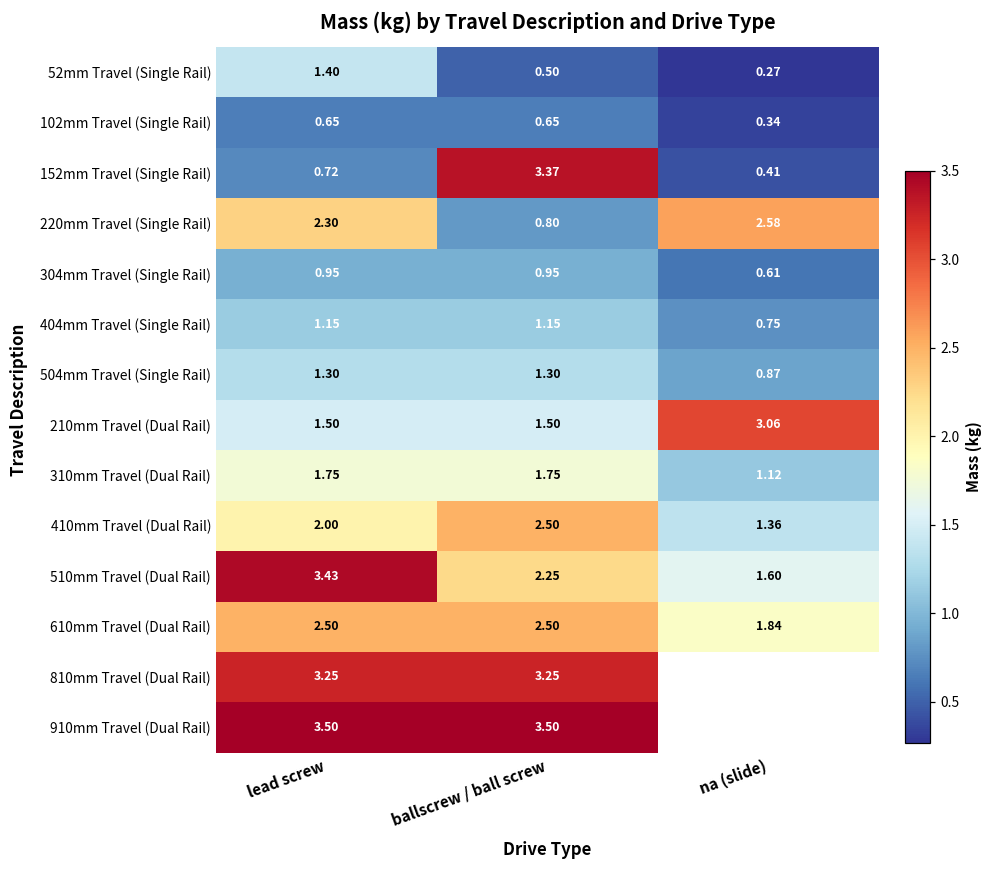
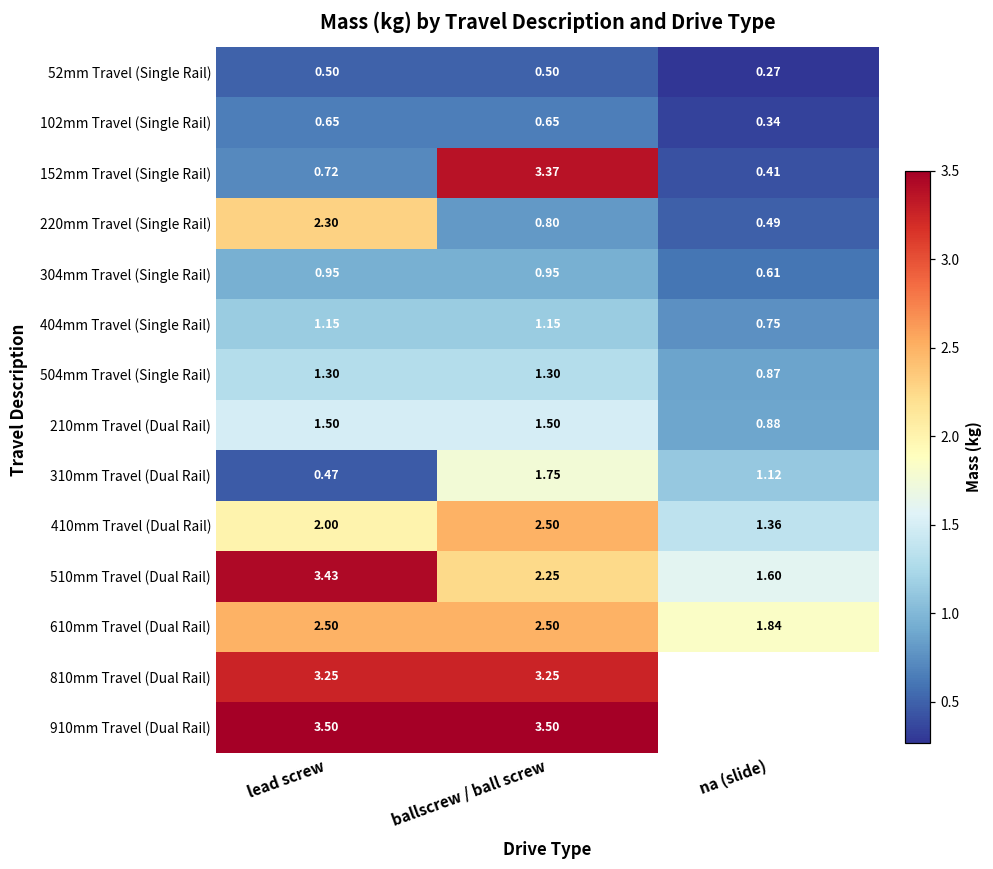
  {
    "52mm Travel (Single Rail)": {
-     "lead screw": 1.40,
+     "lead screw": 0.50,
      "ballscrew / ball screw": 0.50,
      "na (slide)": 0.27
    },
    "102mm Travel (Single Rail)": {
      "lead screw": 0.65,
      "ballscrew / ball screw": 0.65,
      "na (slide)": 0.34
    },
    "152mm Travel (Single Rail)": {
      "lead screw": 0.72,
      "ballscrew / ball screw": 3.37,
      "na (slide)": 0.41
    },
    "220mm Travel (Single Rail)": {
      "lead screw": 2.30,
      "ballscrew / ball screw": 0.80,
-     "na (slide)": 2.58
+     "na (slide)": 0.49
    },
    "304mm Travel (Single Rail)": {
      "lead screw": 0.95,
      "ballscrew / ball screw": 0.95,
      "na (slide)": 0.61
    },
    "404mm Travel (Single Rail)": {
      "lead screw": 1.15,
      "ballscrew / ball screw": 1.15,
      "na (slide)": 0.75
    },
    "504mm Travel (Single Rail)": {
      "lead screw": 1.30,
      "ballscrew / ball screw": 1.30,
      "na (slide)": 0.87
    },
    "210mm Travel (Dual Rail)": {
      "lead screw": 1.50,
      "ballscrew / ball screw": 1.50,
-     "na (slide)": 3.06
+     "na (slide)": 0.88
    },
    "310mm Travel (Dual Rail)": {
-     "lead screw": 1.75,
+     "lead screw": 0.47,
      "ballscrew / ball screw": 1.75,
      "na (slide)": 1.12
    },
    "410mm Travel (Dual Rail)": {
      "lead screw": 2.00,
      "ballscrew / ball screw": 2.50,
      "na (slide)": 1.36
    },
    "510mm Travel (Dual Rail)": {
      "lead screw": 3.43,
      "ballscrew / ball screw": 2.25,
      "na (slide)": 1.60
    },
    "610mm Travel (Dual Rail)": {
      "lead screw": 2.50,
      "ballscrew / ball screw": 2.50,
      "na (slide)": 1.84
    },
    "810mm Travel (Dual Rail)": {
      "lead screw": 3.25,
      "ballscrew / ball screw": 3.25
    },
    "910mm Travel (Dual Rail)": {
      "lead screw": 3.50,
      "ballscrew / ball screw": 3.50
    }
  }
